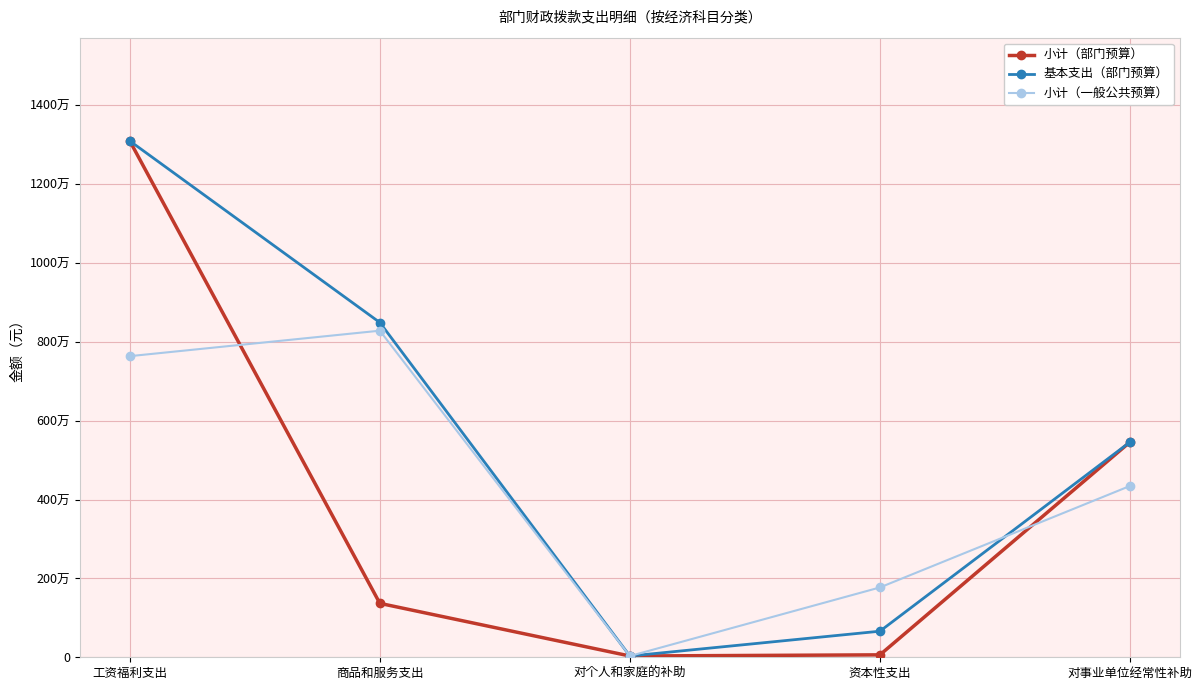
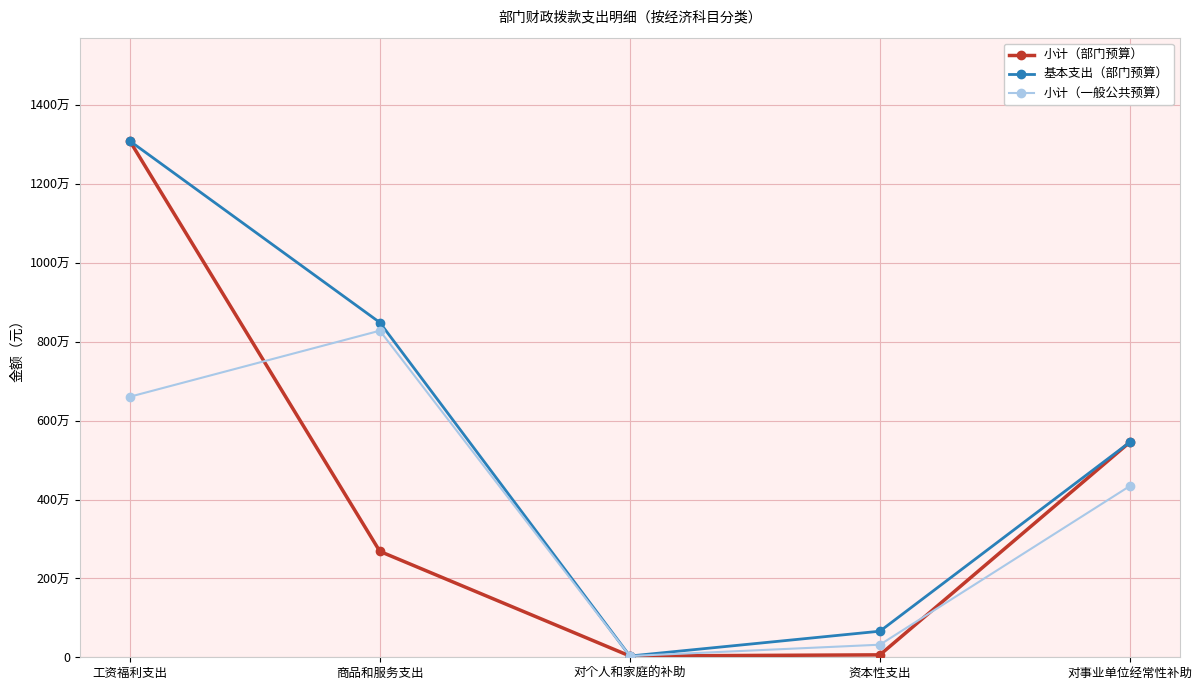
  {
    "小计（部门预算）": {
-     "商品和服务支出": "140万",
+     "商品和服务支出": "270万",
      "资本性支出": "10万"
    },
    "基本支出（部门预算）": {
      "商品和服务支出": "850万",
      "资本性支出": "70万"
    },
    "小计（一般公共预算）": {
-     "工资福利支出": "760万",
+     "工资福利支出": "660万",
      "商品和服务支出": "830万",
-     "资本性支出": "180万",
+     "资本性支出": "30万",
      "对事业单位经常性补助": "430万"
    }
  }
